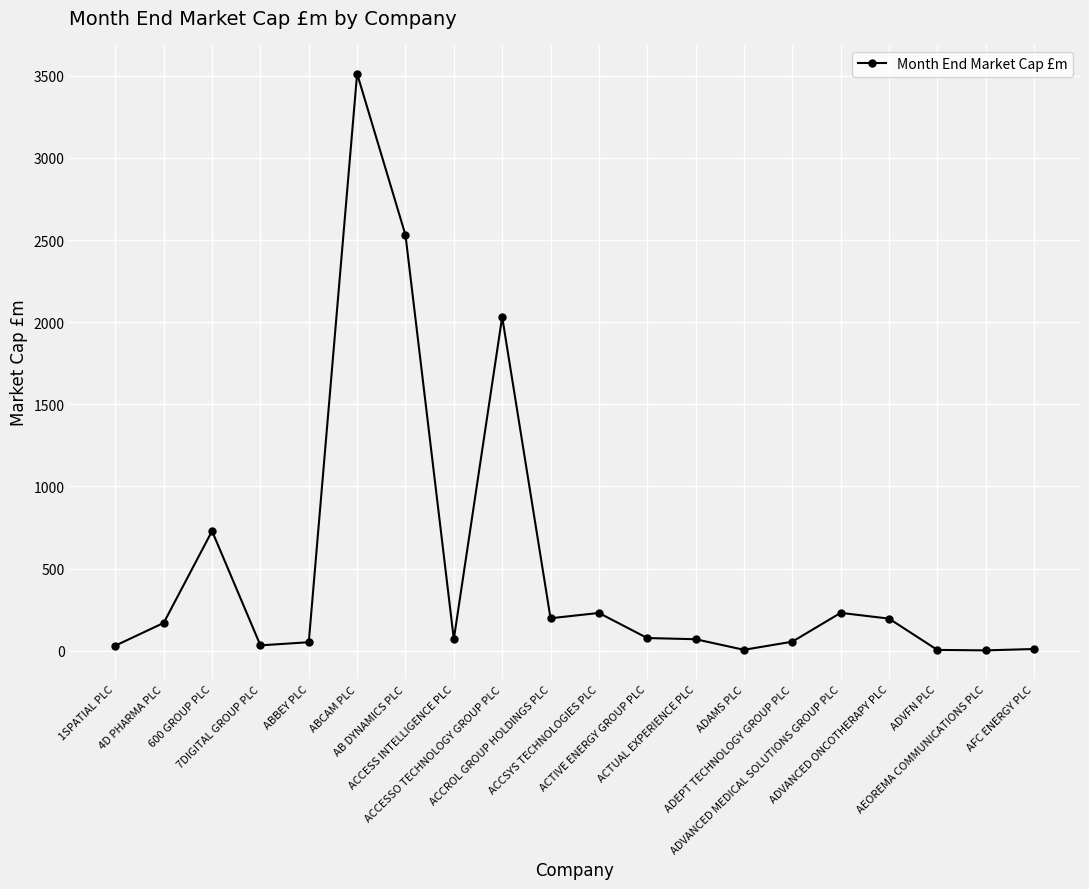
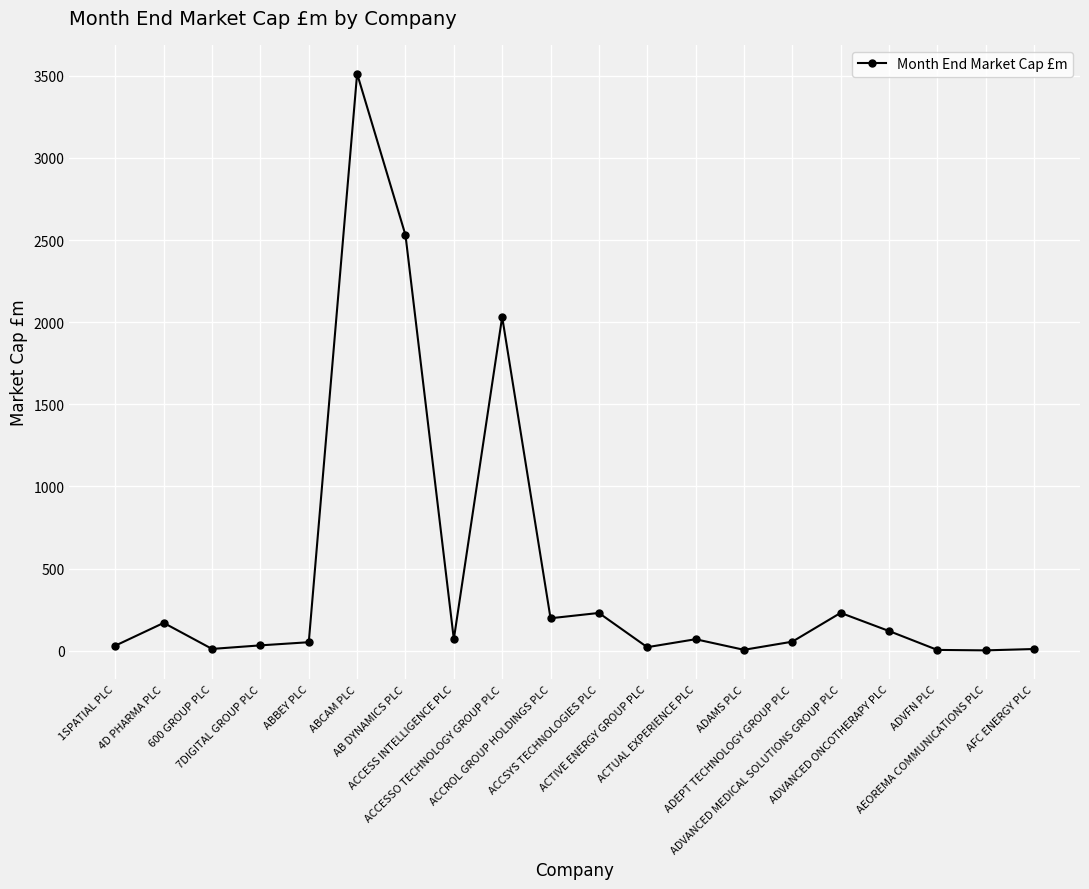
  {
    "1SPATIAL PLC": 30,
    "4D PHARMA PLC": 170,
-   "600 GROUP PLC": 730,
+   "600 GROUP PLC": 10,
    "7DIGITAL GROUP PLC": 30,
    "ABBEY PLC": 50,
    "ABCAM PLC": 3510,
    "AB DYNAMICS PLC": 2530,
    "ACCESS INTELLIGENCE PLC": 70,
    "ACCESSO TECHNOLOGY GROUP PLC": 2030,
    "ACCROL GROUP HOLDINGS PLC": 200,
    "ACCSYS TECHNOLOGIES PLC": 230,
-   "ACTIVE ENERGY GROUP PLC": 80,
+   "ACTIVE ENERGY GROUP PLC": 20,
    "ACTUAL EXPERIENCE PLC": 70,
    "ADAMS PLC": 10,
    "ADEPT TECHNOLOGY GROUP PLC": 60,
    "ADVANCED MEDICAL SOLUTIONS GROUP PLC": 230,
-   "ADVANCED ONCOTHERAPY PLC": 200,
+   "ADVANCED ONCOTHERAPY PLC": 120,
    "ADVFN PLC": 0,
    "AEOREMA COMMUNICATIONS PLC": 0,
    "AFC ENERGY PLC": 10
  }
